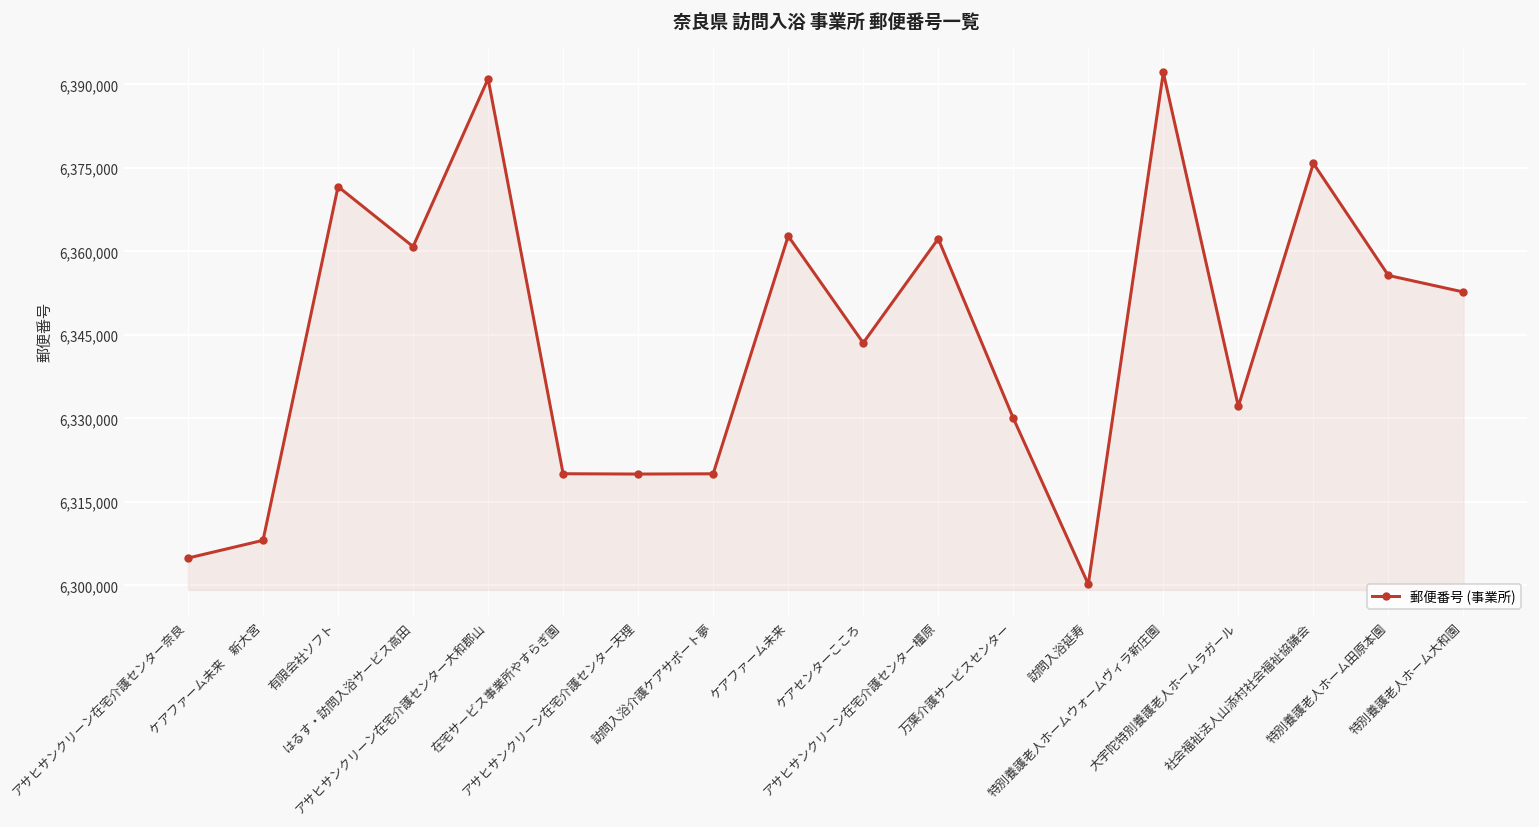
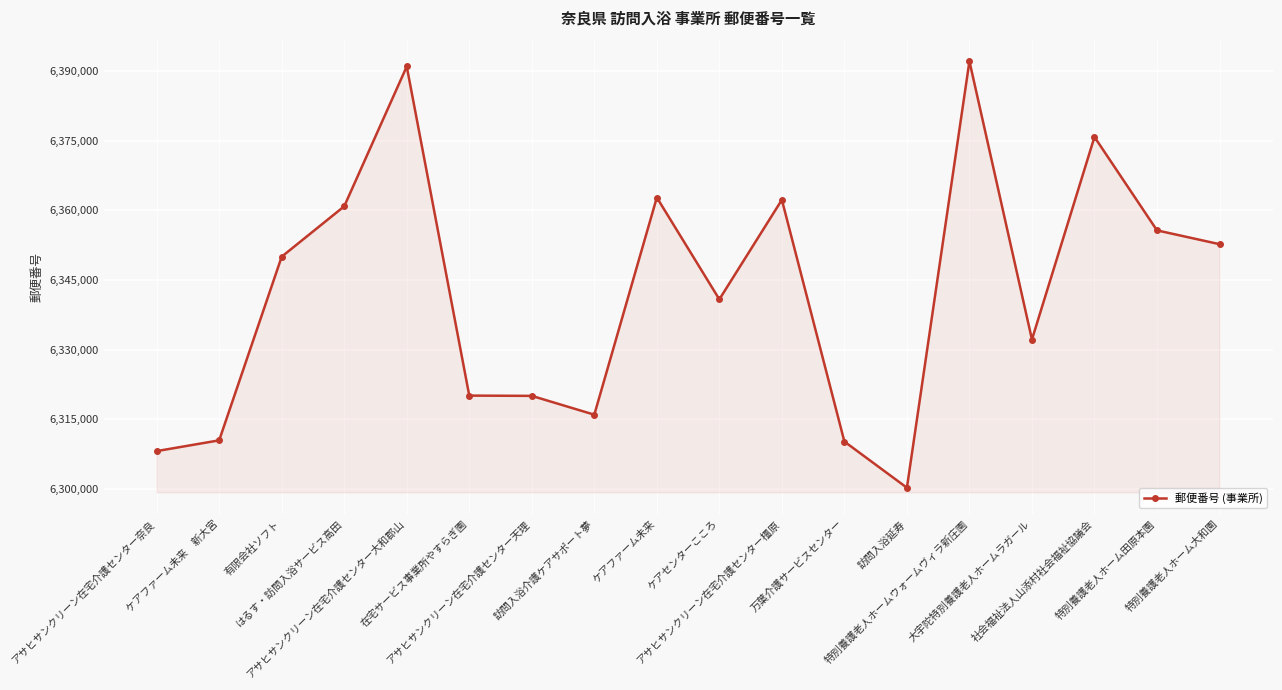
  {
-   "アサヒサンクリーン在宅介護センター奈良": "6,305,000",
-   "ケアファーム未来 新大宮": "6,308,000",
-   "有限会社ソフト": "6,372,000",
+   "アサヒサンクリーン在宅介護センター奈良": "6,308,000",
+   "ケアファーム未来 新大宮": "6,310,000",
+   "有限会社ソフト": "6,350,000",
    "はるす・訪問入浴サービス高田": "6,361,000",
    "アサヒサンクリーン在宅介護センター大和郡山": "6,391,000",
    "在宅サービス事業所やすらぎ園": "6,320,000",
    "アサヒサンクリーン在宅介護センター天理": "6,320,000",
-   "訪問入浴介護ケアサポート夢": "6,320,000",
+   "訪問入浴介護ケアサポート夢": "6,316,000",
    "ケアファーム未来": "6,363,000",
-   "ケアセンターこころ": "6,344,000",
+   "ケアセンターこころ": "6,341,000",
    "アサヒサンクリーン在宅介護センター橿原": "6,362,000",
-   "万葉介護サービスセンター": "6,330,000",
+   "万葉介護サービスセンター": "6,310,000",
    "訪問入浴延寿": "6,300,000",
    "特別養護老人ホームウォームヴィラ新庄園": "6,392,000",
    "大宇陀特別養護老人ホームラガール": "6,332,000",
    "社会福祉法人山添村社会福祉協議会": "6,376,000",
    "特別養護老人ホーム田原本園": "6,356,000",
    "特別養護老人ホーム大和園": "6,353,000"
  }
